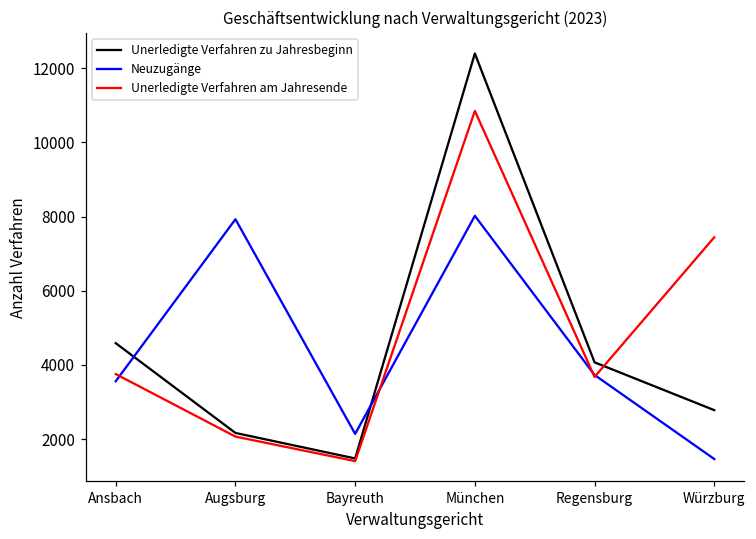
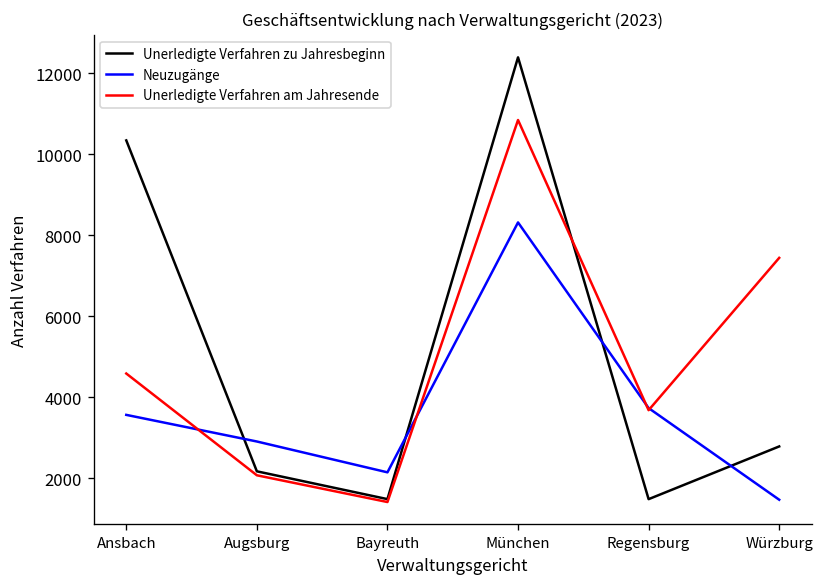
  {
    "Unerledigte Verfahren zu Jahresbeginn": {
-     "Ansbach": 4600,
+     "Ansbach": 10300,
      "Augsburg": 2200,
      "München": 12400,
-     "Regensburg": 4100,
+     "Regensburg": 1500,
      "Würzburg": 2800
    },
    "Neuzugänge": {
      "Ansbach": 3600,
-     "Augsburg": 7900,
+     "Augsburg": 2900,
      "Bayreuth": 2100,
-     "München": 8000,
+     "München": 8300,
      "Würzburg": 1500
    },
    "Unerledigte Verfahren am Jahresende": {
-     "Ansbach": 3800,
+     "Ansbach": 4600,
      "Augsburg": 2100,
      "München": 10800,
      "Würzburg": 7400
    }
  }
